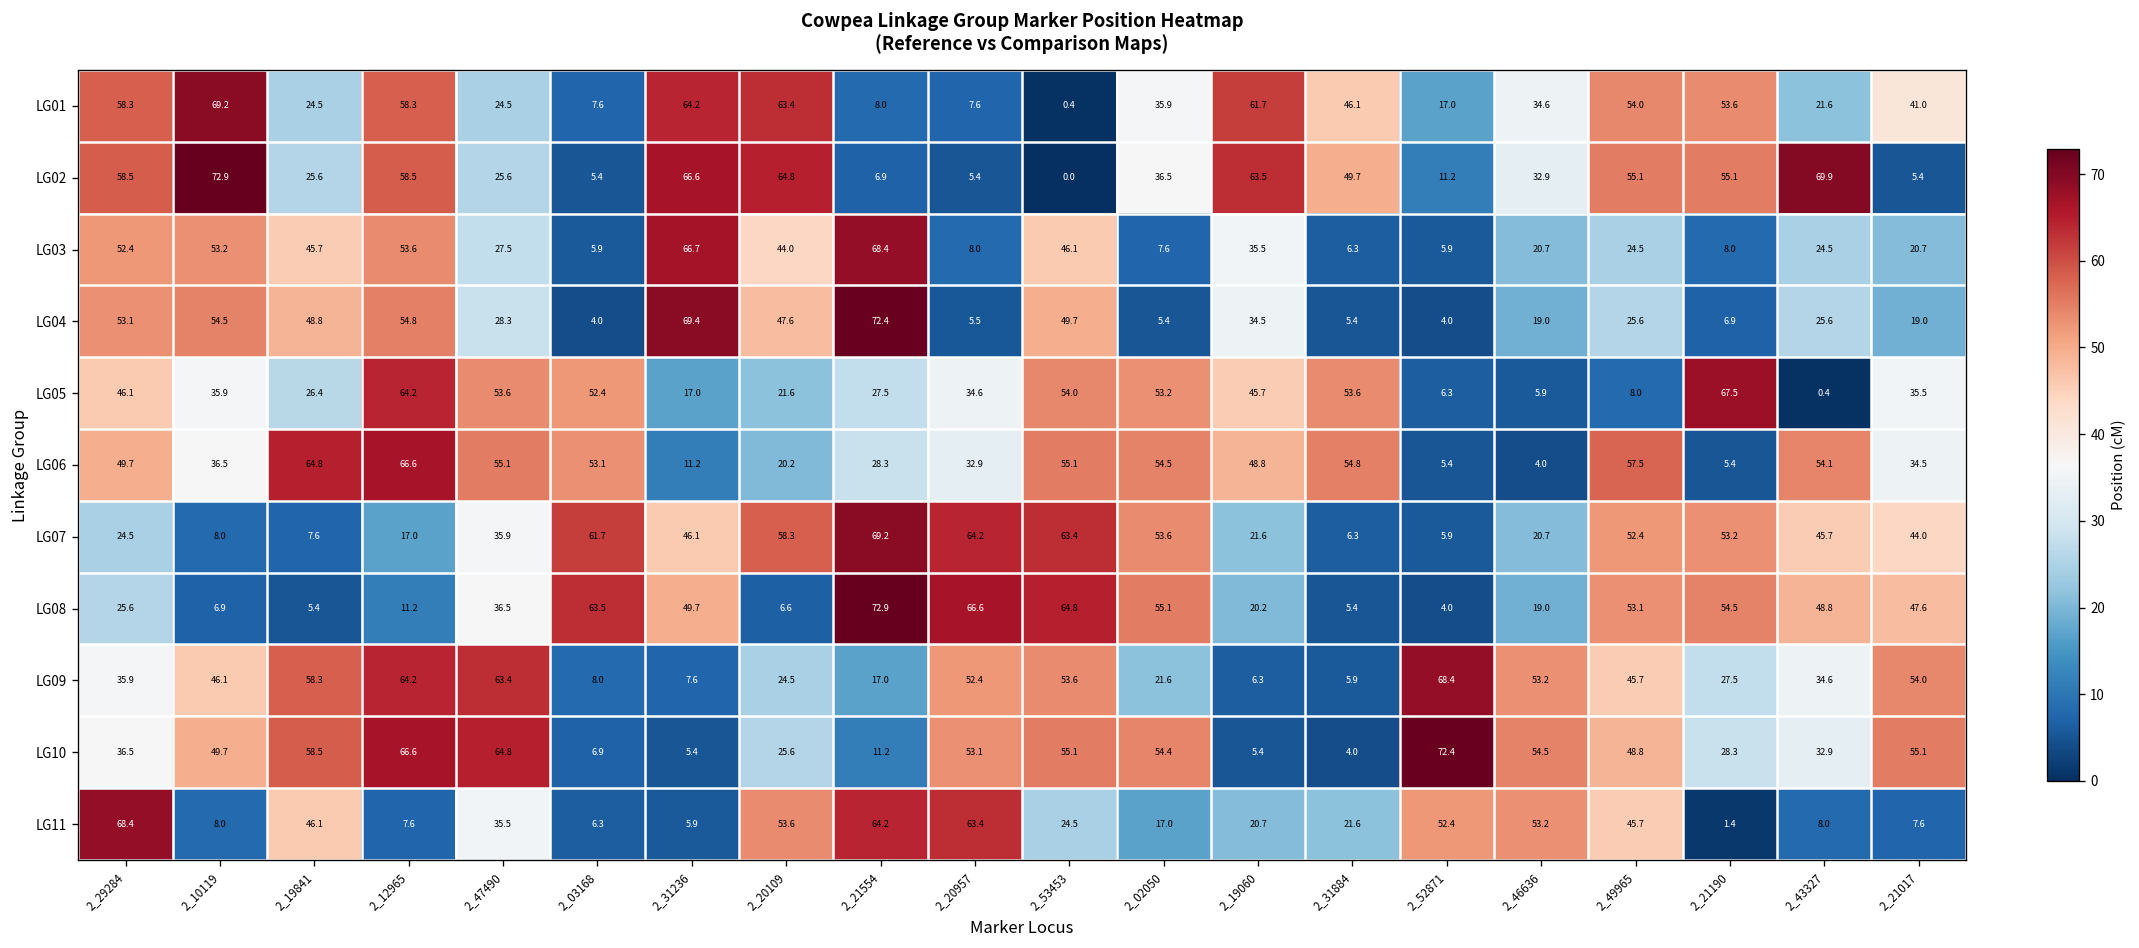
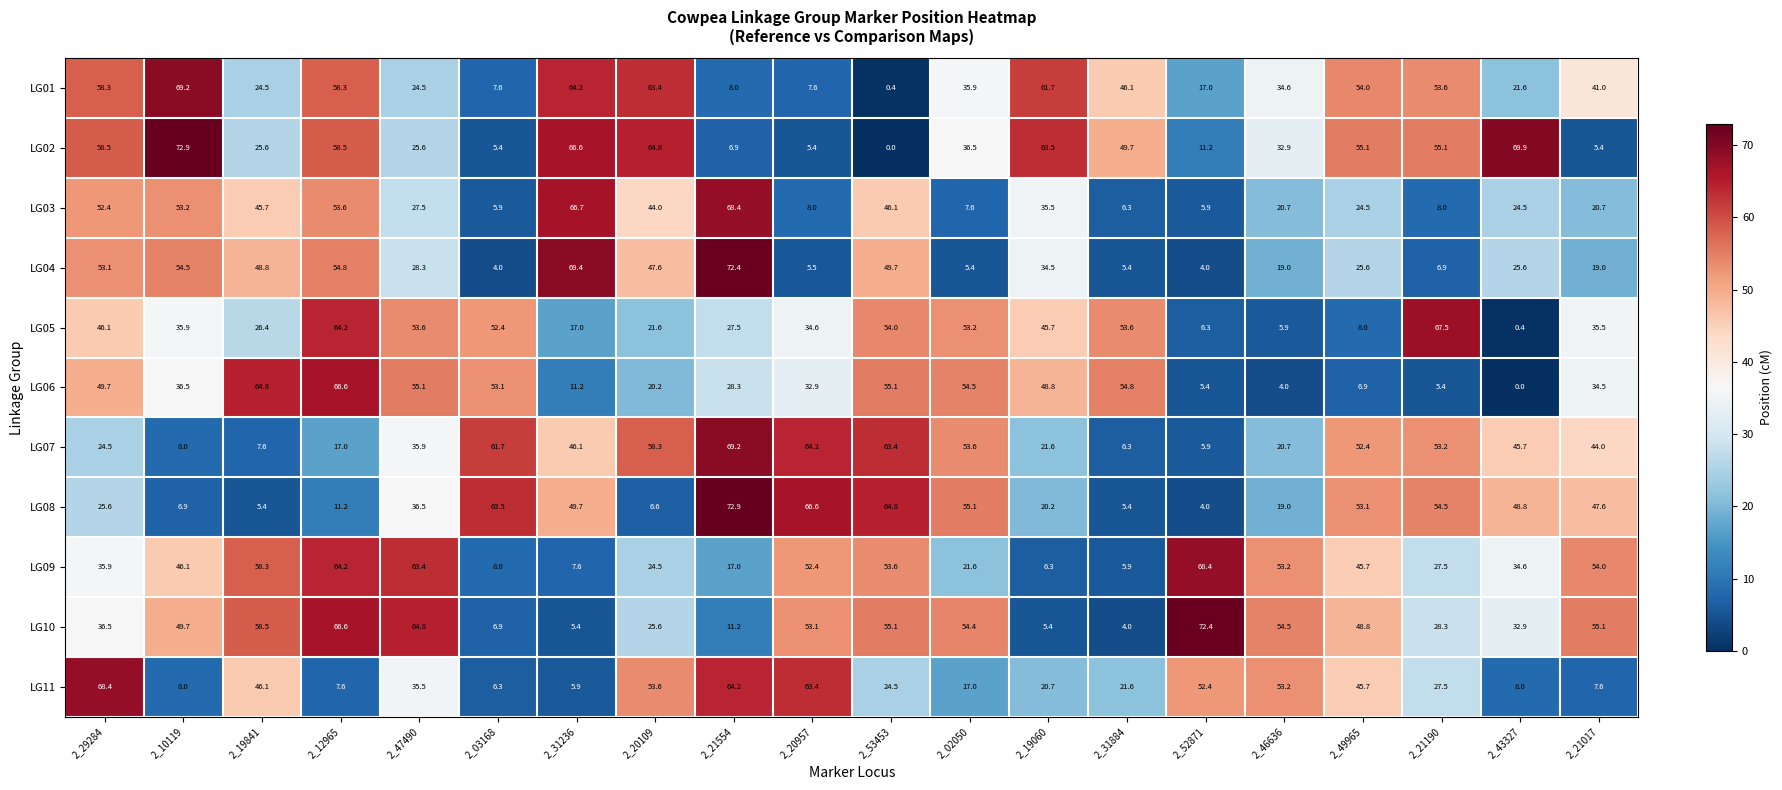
  {
    "LG06": {
      "2_29284": 49.7,
      "2_10119": 36.5,
      "2_19841": 64.8,
      "2_12965": 66.6,
      "2_47490": 55.1,
      "2_03168": 53.1,
      "2_31236": 11.2,
      "2_20109": 20.2,
      "2_21554": 28.3,
      "2_20957": 32.9,
      "2_53453": 55.1,
      "2_02050": 54.5,
      "2_19060": 48.8,
      "2_31884": 54.8,
      "2_52871": 5.4,
      "2_46636": 4.0,
-     "2_49965": 57.5,
+     "2_49965": 6.9,
      "2_21190": 5.4,
-     "2_43327": 54.1,
+     "2_43327": 0.0,
      "2_21017": 34.5
    },
    "LG11": {
      "2_29284": 68.4,
      "2_10119": 8.0,
      "2_19841": 46.1,
      "2_12965": 7.6,
      "2_47490": 35.5,
      "2_03168": 6.3,
      "2_31236": 5.9,
      "2_20109": 53.6,
      "2_21554": 64.2,
      "2_20957": 63.4,
      "2_53453": 24.5,
      "2_02050": 17.0,
      "2_19060": 20.7,
      "2_31884": 21.6,
      "2_52871": 52.4,
      "2_46636": 53.2,
      "2_49965": 45.7,
-     "2_21190": 1.4,
+     "2_21190": 27.5,
      "2_43327": 8.0,
      "2_21017": 7.6
    }
  }
